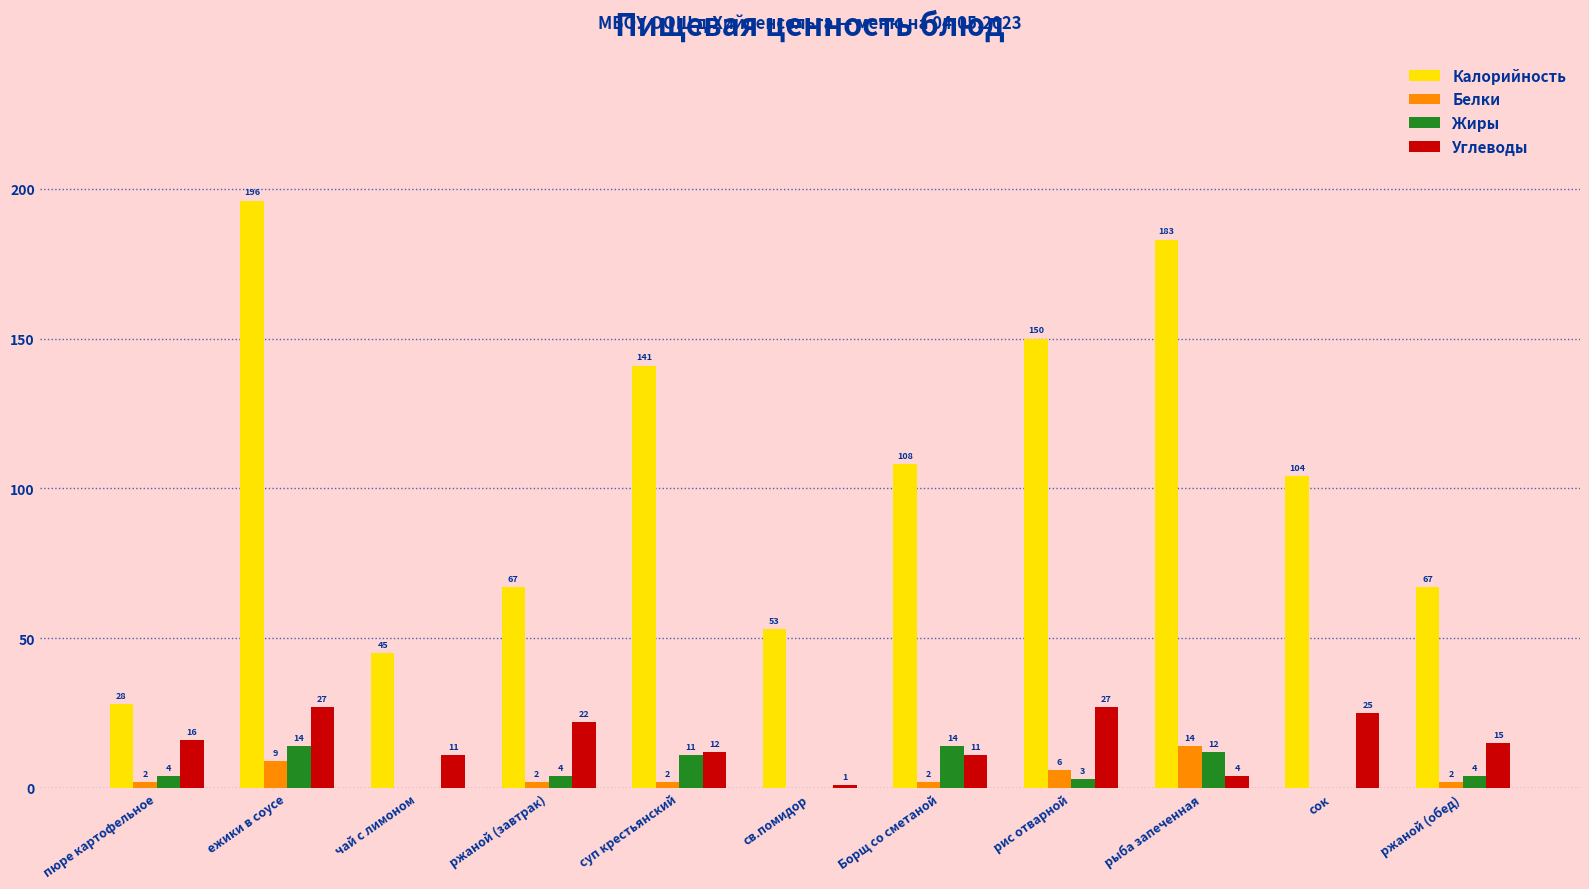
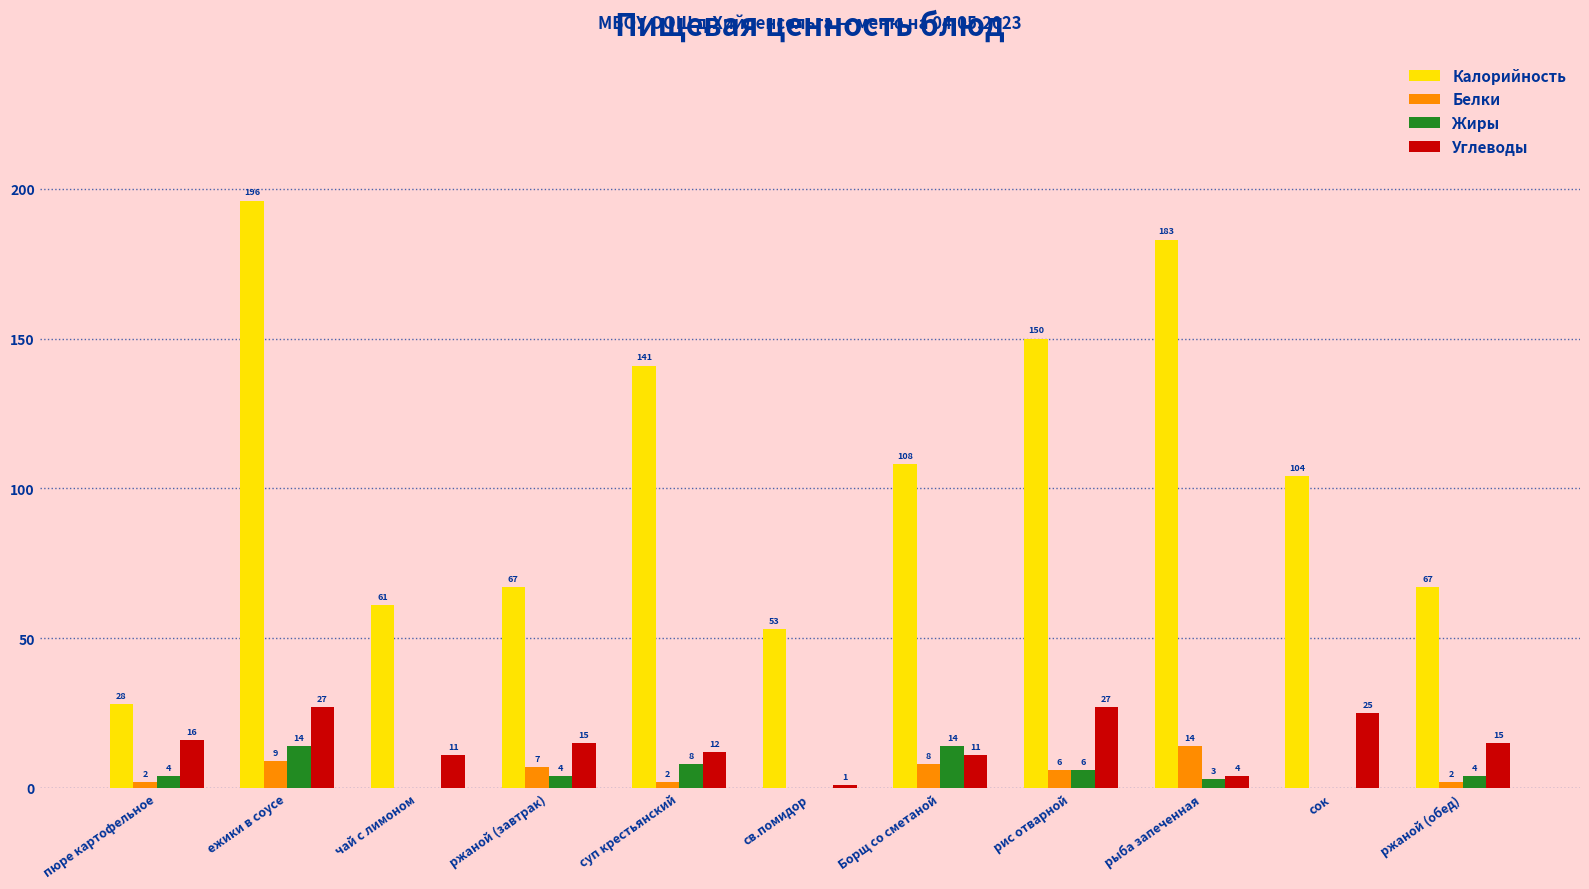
  {
    "Калорийность": {
      "пюре картофельное": 28,
      "ежики в соусе": 196,
-     "чай с лимоном": 45,
+     "чай с лимоном": 61,
      "ржаной (завтрак)": 67,
      "суп крестьянский": 141,
      "св.помидор": 53,
      "Борщ со сметаной": 108,
      "рис отварной": 150,
      "рыба запеченная": 183,
      "сок": 104,
      "ржаной (обед)": 67
    },
    "Белки": {
      "пюре картофельное": 2,
      "ежики в соусе": 9,
-     "ржаной (завтрак)": 2,
+     "ржаной (завтрак)": 7,
      "суп крестьянский": 2,
-     "Борщ со сметаной": 2,
+     "Борщ со сметаной": 8,
      "рис отварной": 6,
      "рыба запеченная": 14,
      "ржаной (обед)": 2
    },
    "Жиры": {
      "пюре картофельное": 4,
      "ежики в соусе": 14,
      "ржаной (завтрак)": 4,
-     "суп крестьянский": 11,
+     "суп крестьянский": 8,
      "Борщ со сметаной": 14,
-     "рис отварной": 3,
-     "рыба запеченная": 12,
+     "рис отварной": 6,
+     "рыба запеченная": 3,
      "ржаной (обед)": 4
    },
    "Углеводы": {
      "пюре картофельное": 16,
      "ежики в соусе": 27,
      "чай с лимоном": 11,
-     "ржаной (завтрак)": 22,
+     "ржаной (завтрак)": 15,
      "суп крестьянский": 12,
      "св.помидор": 1,
      "Борщ со сметаной": 11,
      "рис отварной": 27,
      "рыба запеченная": 4,
      "сок": 25,
      "ржаной (обед)": 15
    }
  }
